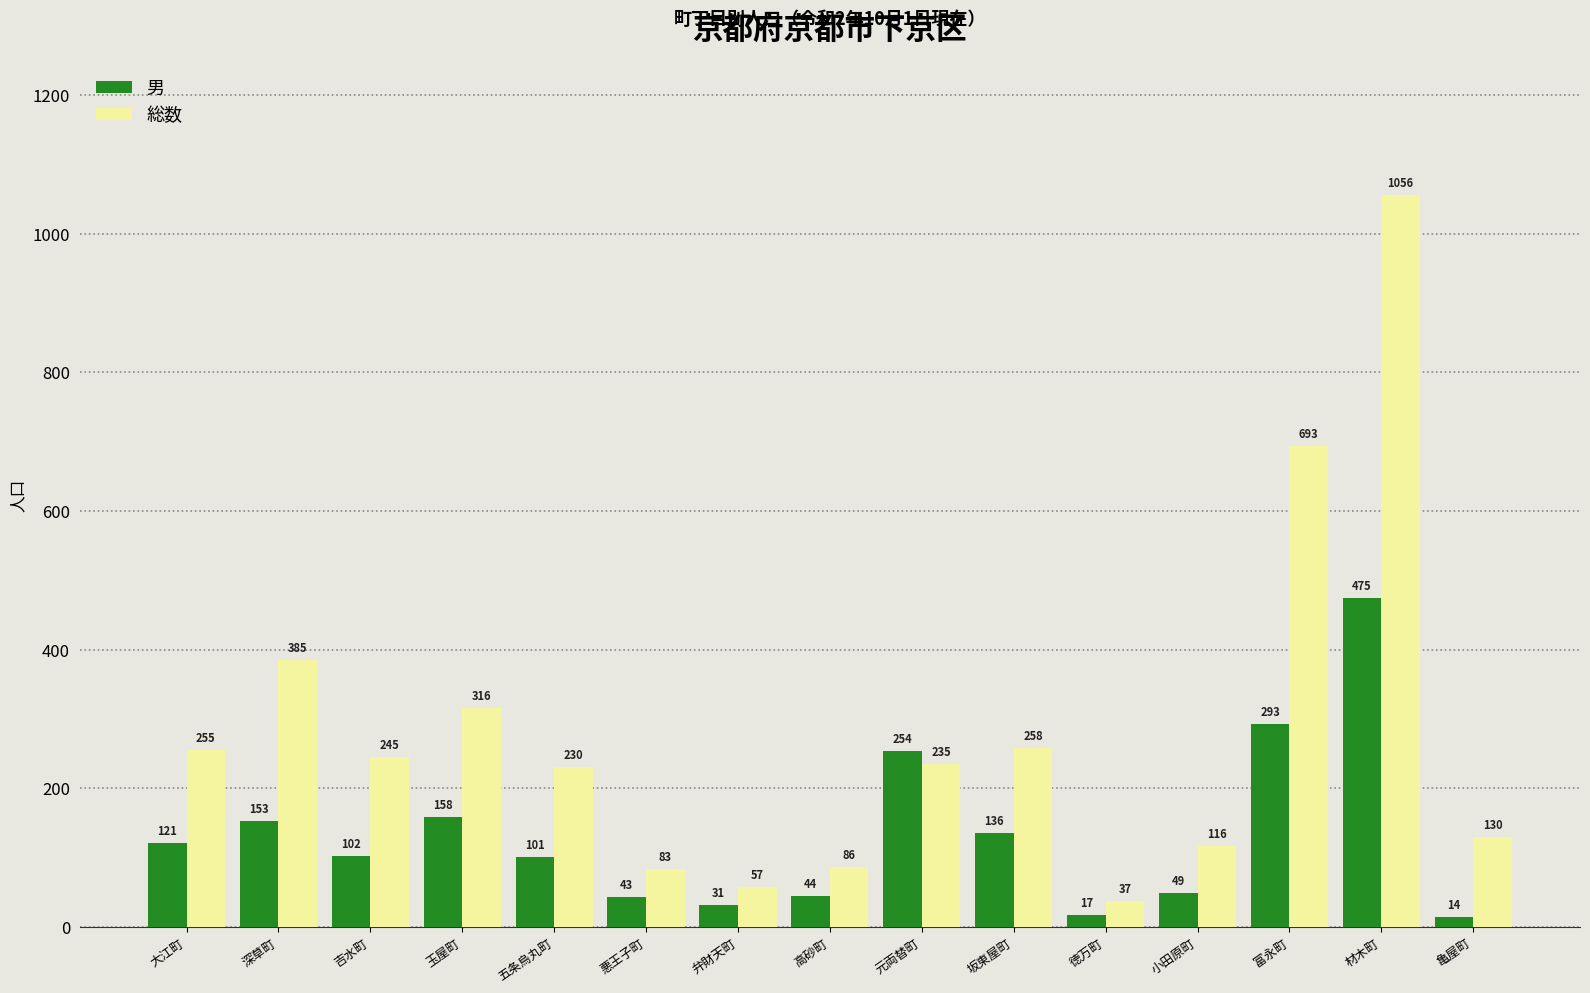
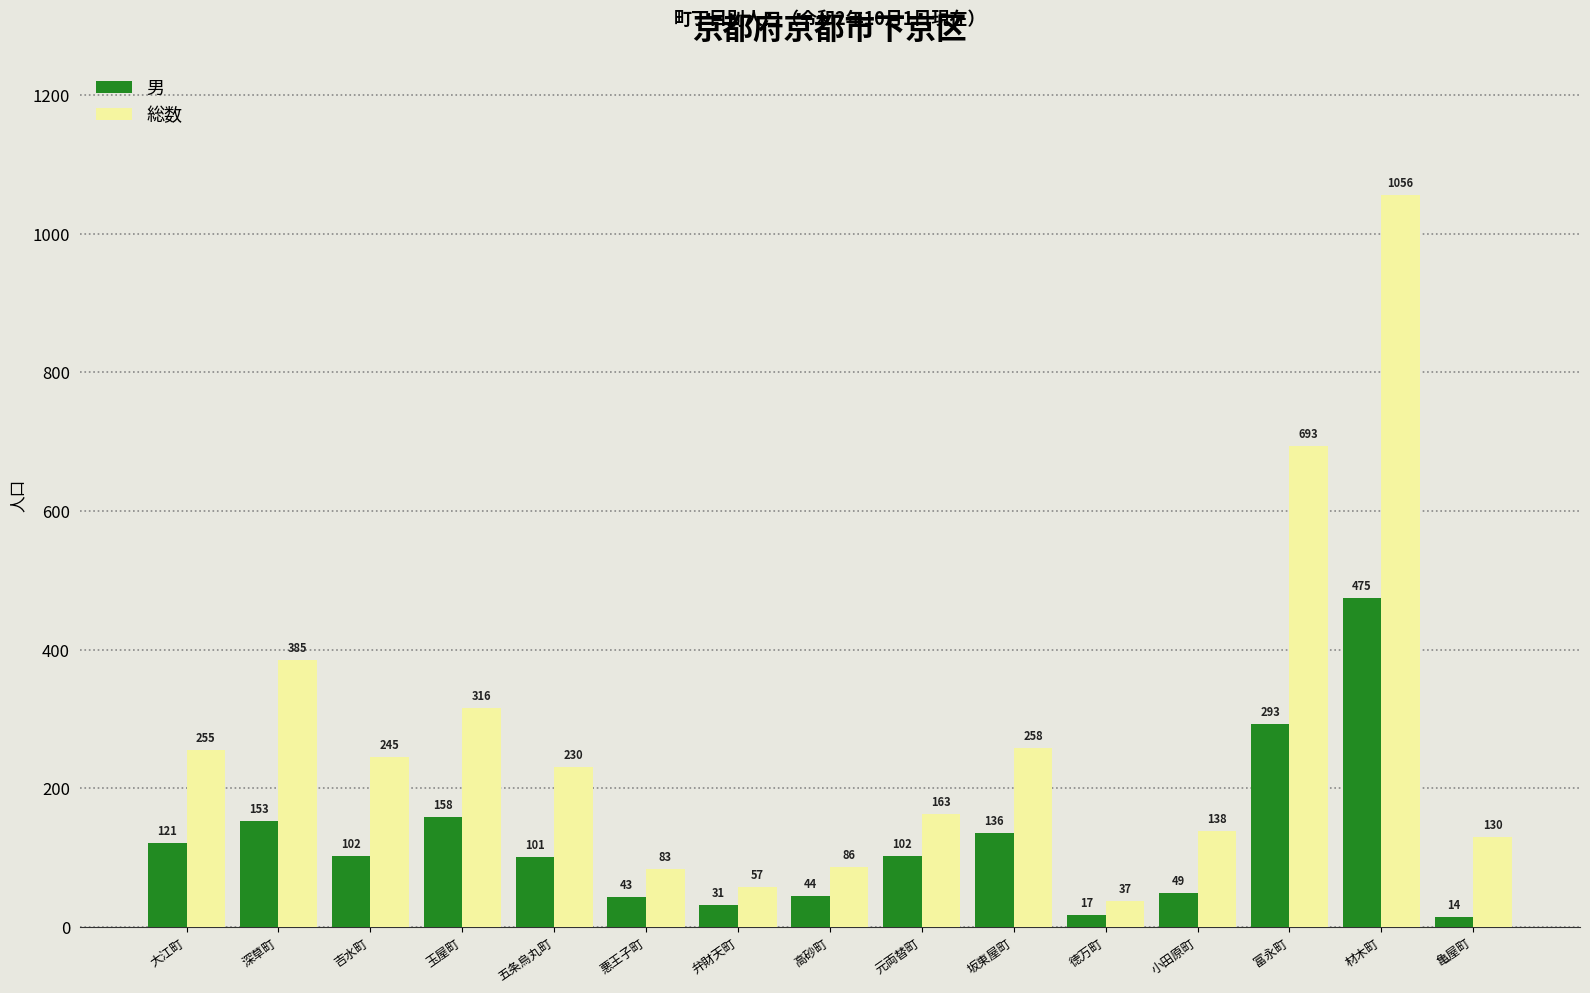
  {
    "男": {
      "大江町": 121,
      "深草町": 153,
      "吉水町": 102,
      "玉屋町": 158,
      "五条烏丸町": 101,
      "悪王子町": 43,
      "弁財天町": 31,
      "高砂町": 44,
-     "元両替町": 254,
+     "元両替町": 102,
      "坂東屋町": 136,
      "徳万町": 17,
      "小田原町": 49,
      "富永町": 293,
      "材木町": 475,
      "亀屋町": 14
    },
    "総数": {
      "大江町": 255,
      "深草町": 385,
      "吉水町": 245,
      "玉屋町": 316,
      "五条烏丸町": 230,
      "悪王子町": 83,
      "弁財天町": 57,
      "高砂町": 86,
-     "元両替町": 235,
+     "元両替町": 163,
      "坂東屋町": 258,
      "徳万町": 37,
-     "小田原町": 116,
+     "小田原町": 138,
      "富永町": 693,
      "材木町": 1056,
      "亀屋町": 130
    }
  }
